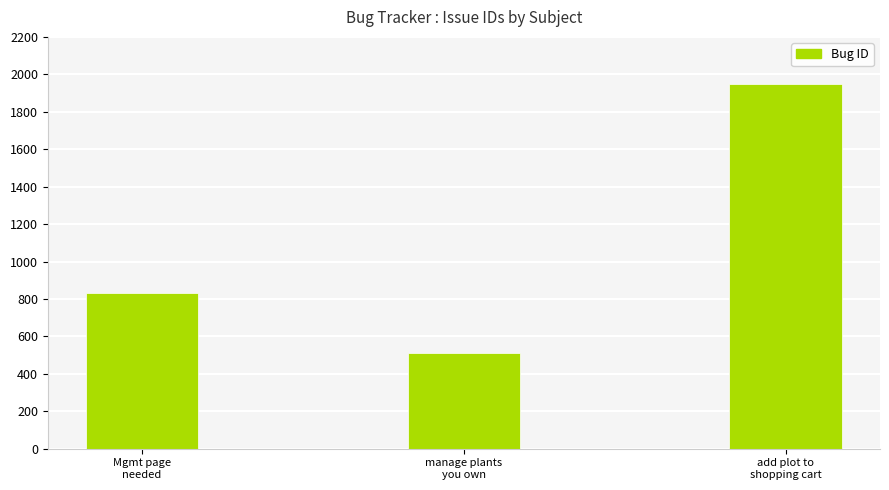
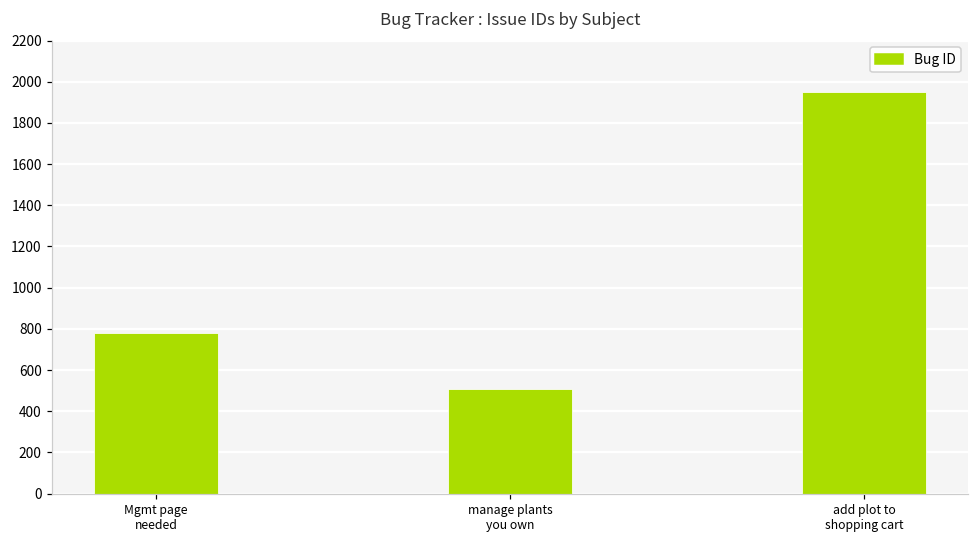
  {
-   "Mgmt page needed": 830,
+   "Mgmt page needed": 780,
    "manage plants you own": 510,
    "add plot to shopping cart": 1950
  }
